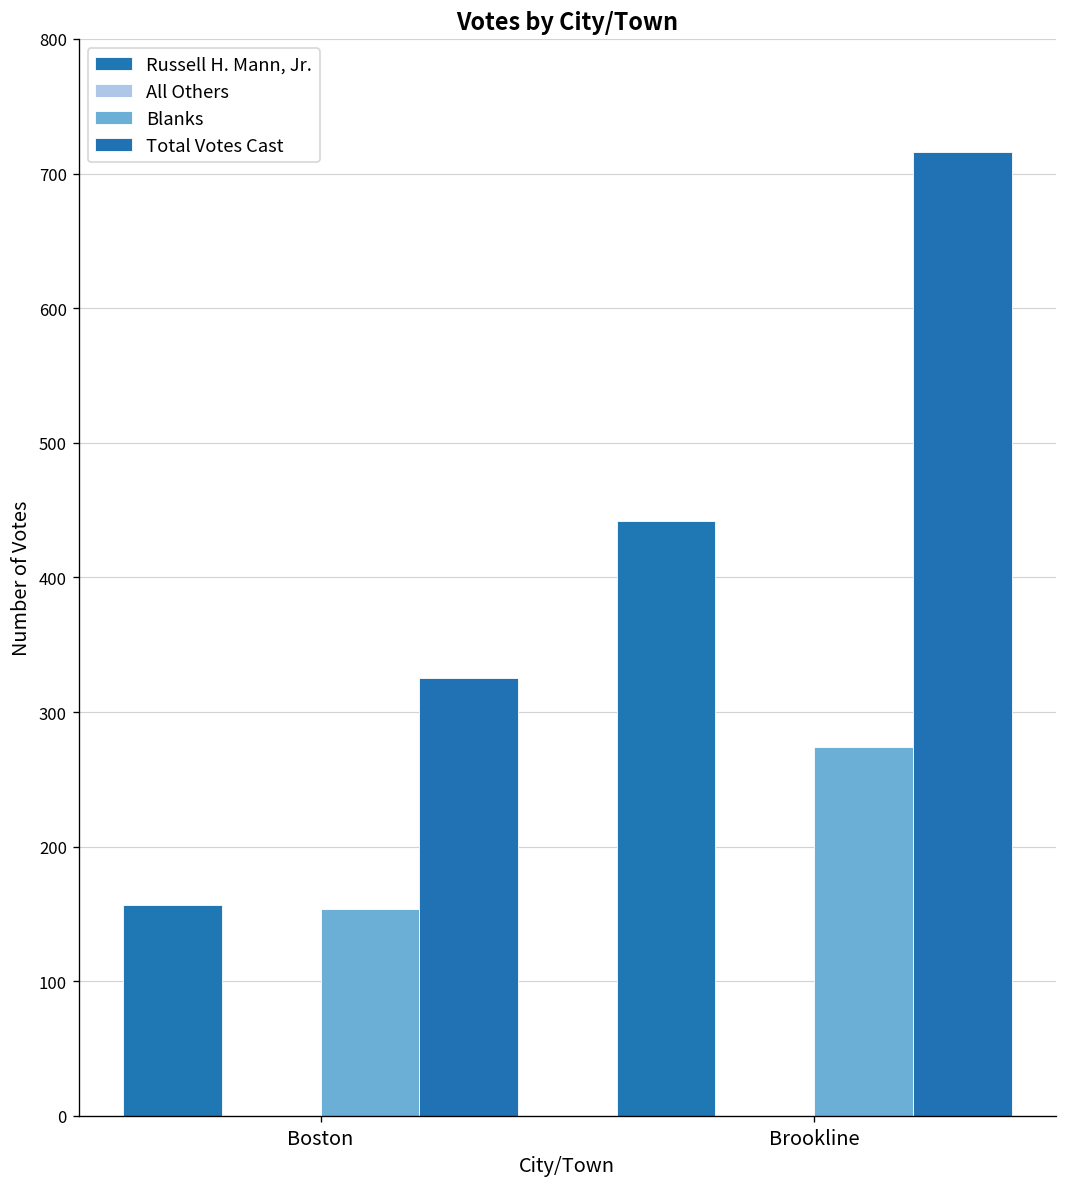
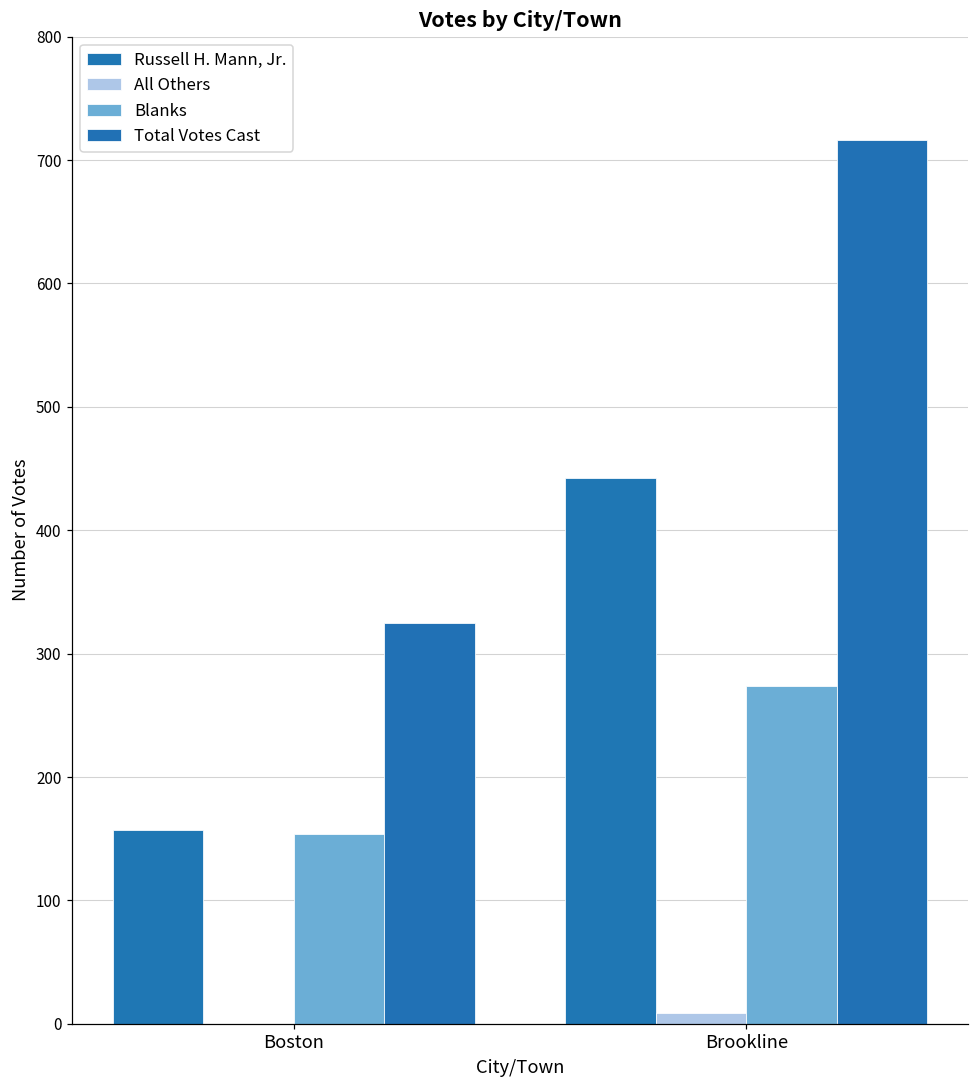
  {
    "All Others": {
      "Boston": 0,
-     "Brookline": 0
+     "Brookline": 9
    },
    "Blanks": {
      "Boston": 154,
      "Brookline": 274
    }
  }
